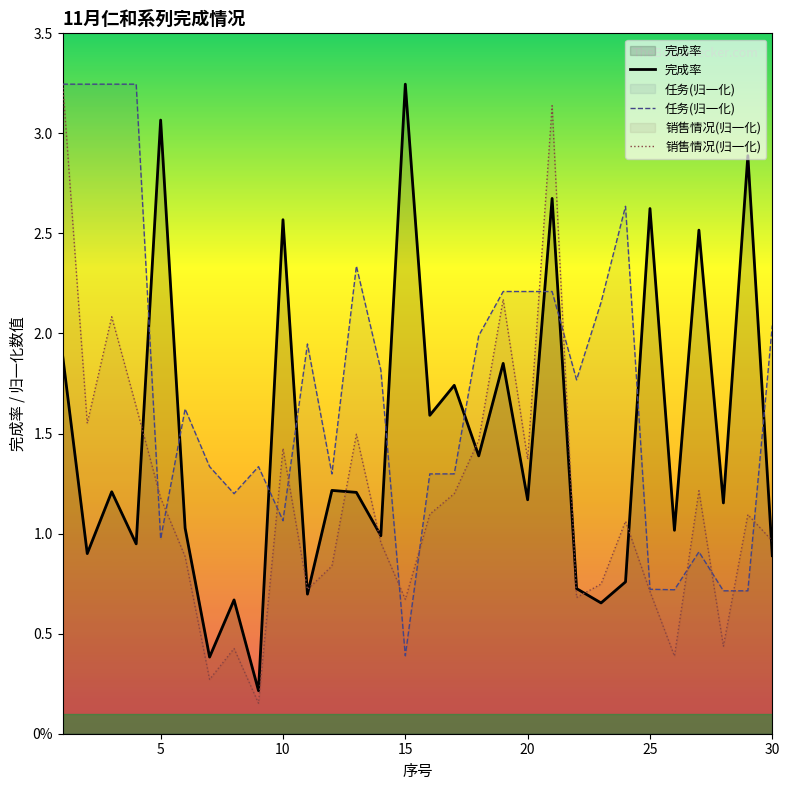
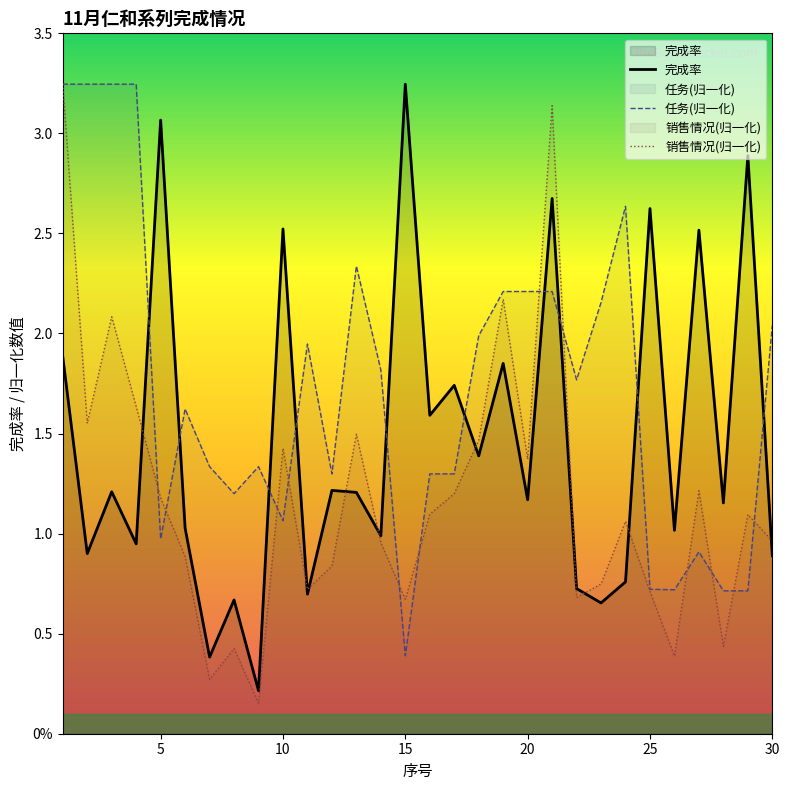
  {
    "完成率": {
      "5": 3.07,
-     "10": 2.57,
+     "10": 2.52,
      "15": 3.25,
      "20": 1.17,
      "25": 2.62,
      "30": 0.89
    }
  }
